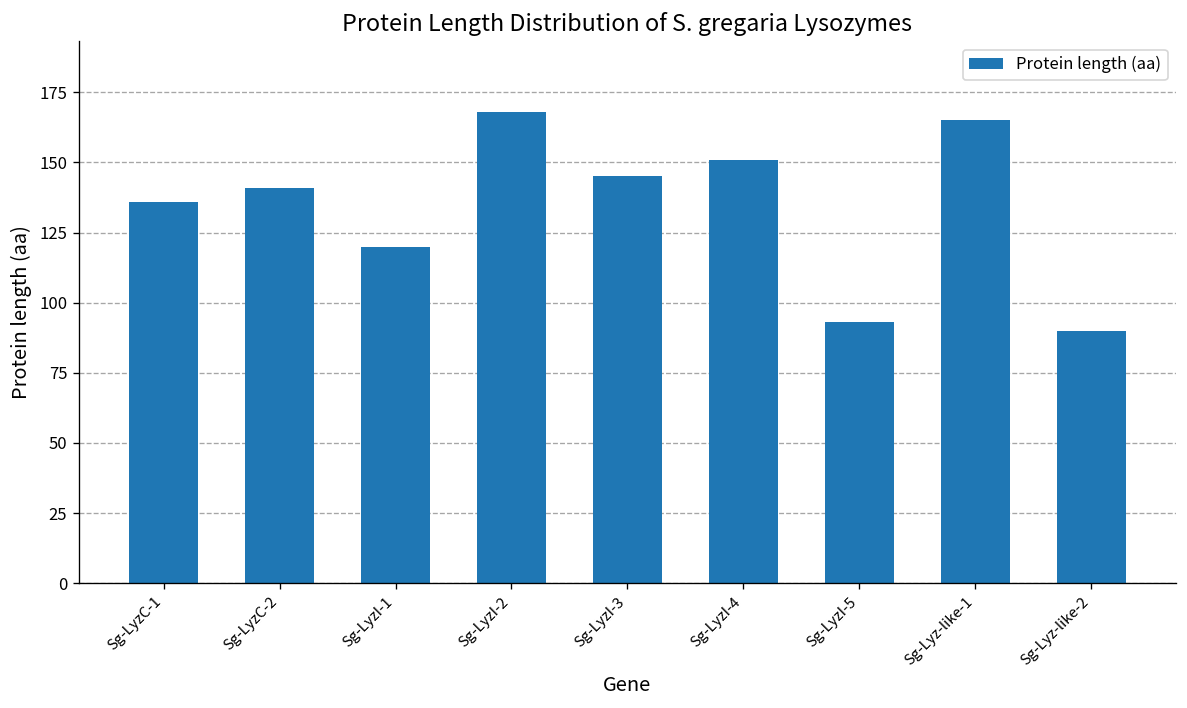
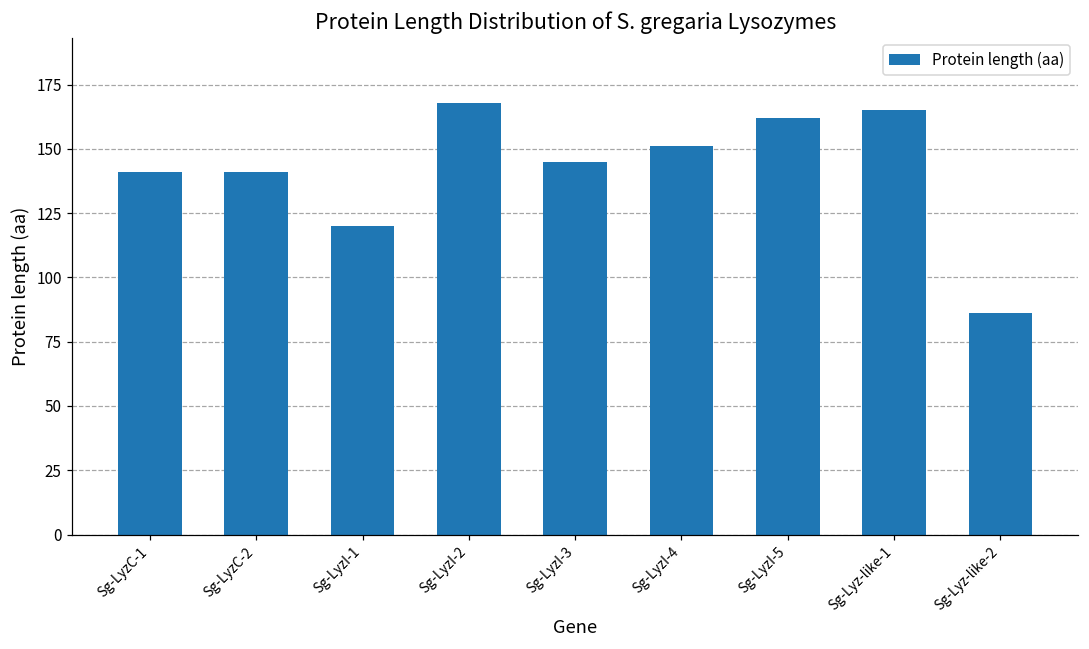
  {
-   "Sg-LyzC-1": 136,
+   "Sg-LyzC-1": 141,
    "Sg-LyzC-2": 141,
    "Sg-LyzI-1": 120,
    "Sg-LyzI-2": 168,
    "Sg-LyzI-3": 145,
    "Sg-LyzI-4": 151,
-   "Sg-LyzI-5": 93,
+   "Sg-LyzI-5": 162,
    "Sg-Lyz-like-1": 165,
-   "Sg-Lyz-like-2": 90
+   "Sg-Lyz-like-2": 86
  }
